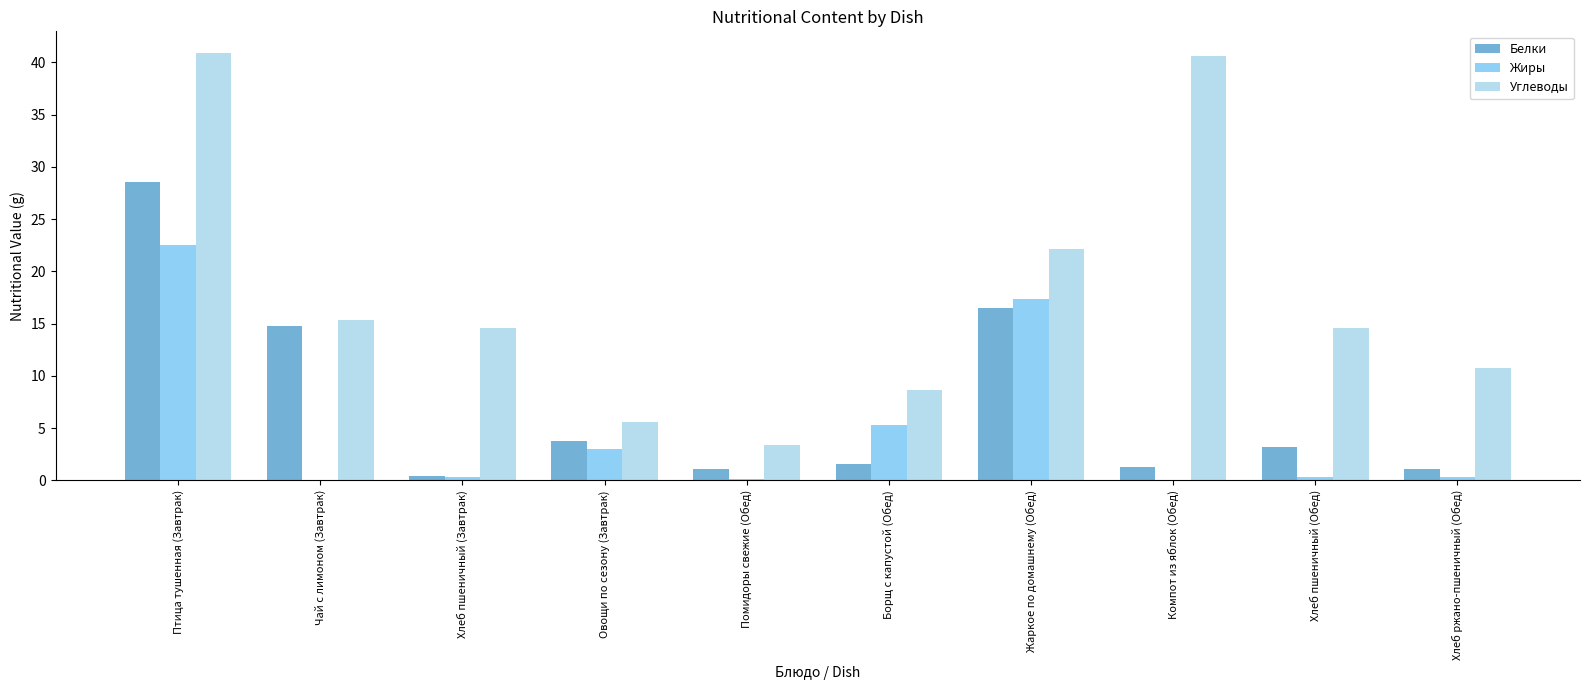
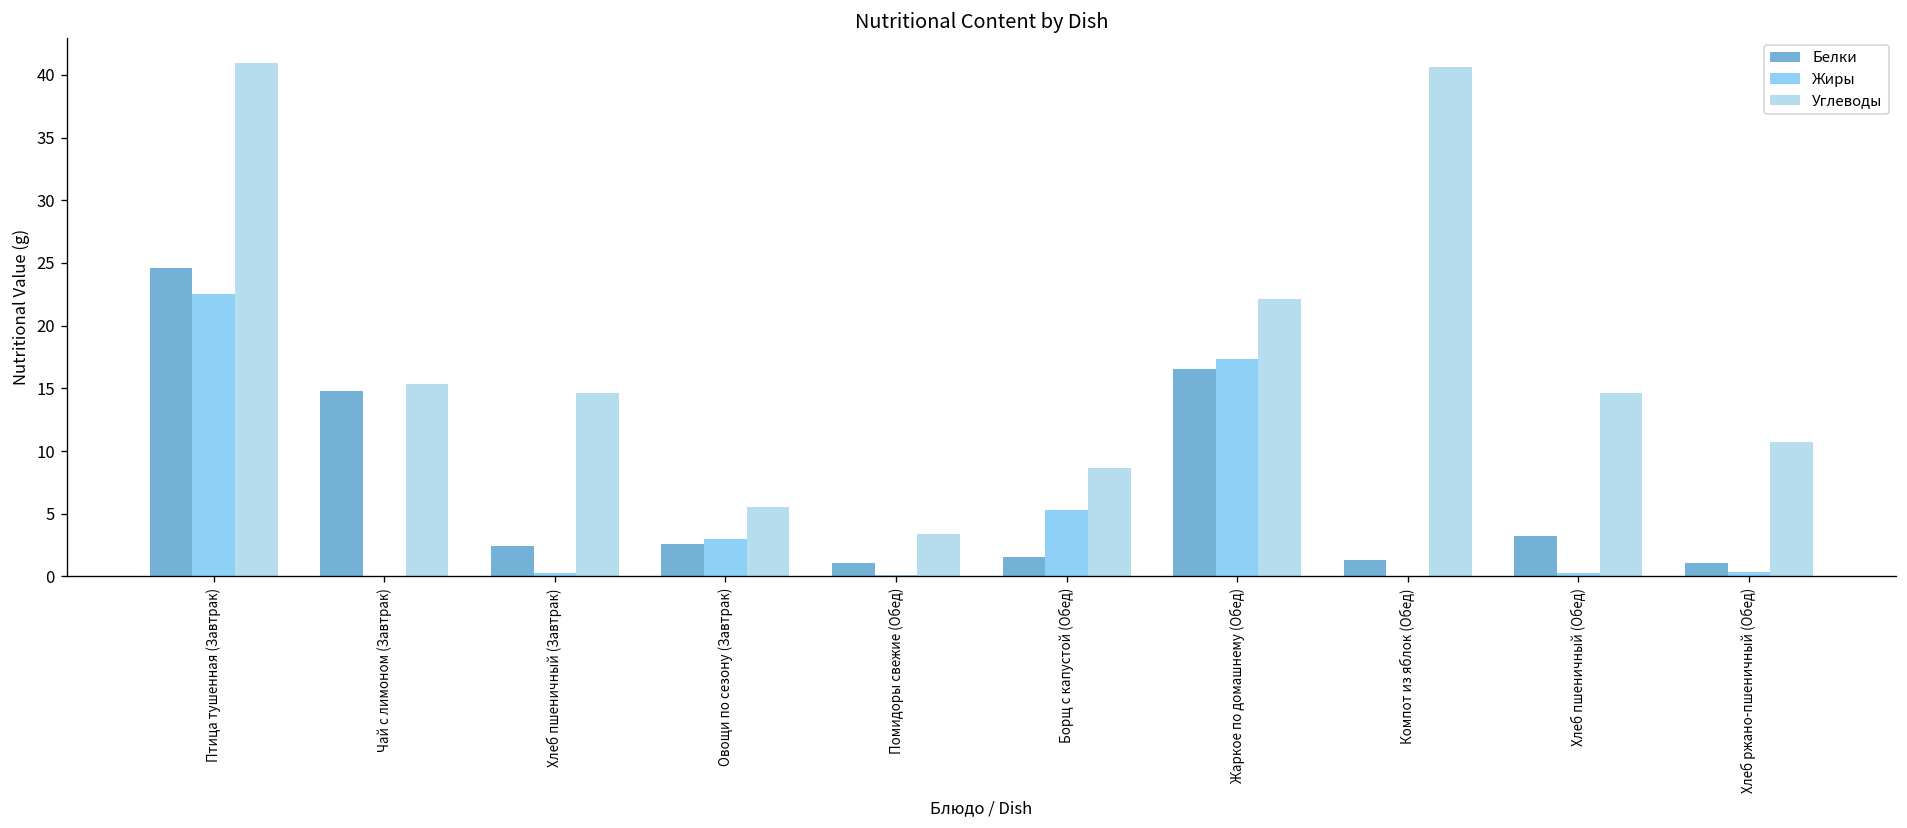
  {
    "Белки": {
-     "Птица тушенная (Завтрак)": 28.5,
+     "Птица тушенная (Завтрак)": 24.6,
      "Чай с лимоном (Завтрак)": 14.8,
-     "Хлеб пшеничный (Завтрак)": 0.4,
-     "Овощи по сезону (Завтрак)": 3.8,
+     "Хлеб пшеничный (Завтрак)": 2.4,
+     "Овощи по сезону (Завтрак)": 2.6,
      "Помидоры свежие (Обед)": 1.1,
      "Борщ с капустой (Обед)": 1.5,
      "Жаркое по домашнему (Обед)": 16.5,
      "Компот из яблок (Обед)": 1.3,
      "Хлеб пшеничный (Обед)": 3.2,
      "Хлеб ржано-пшеничный (Обед)": 1.1
    }
  }
